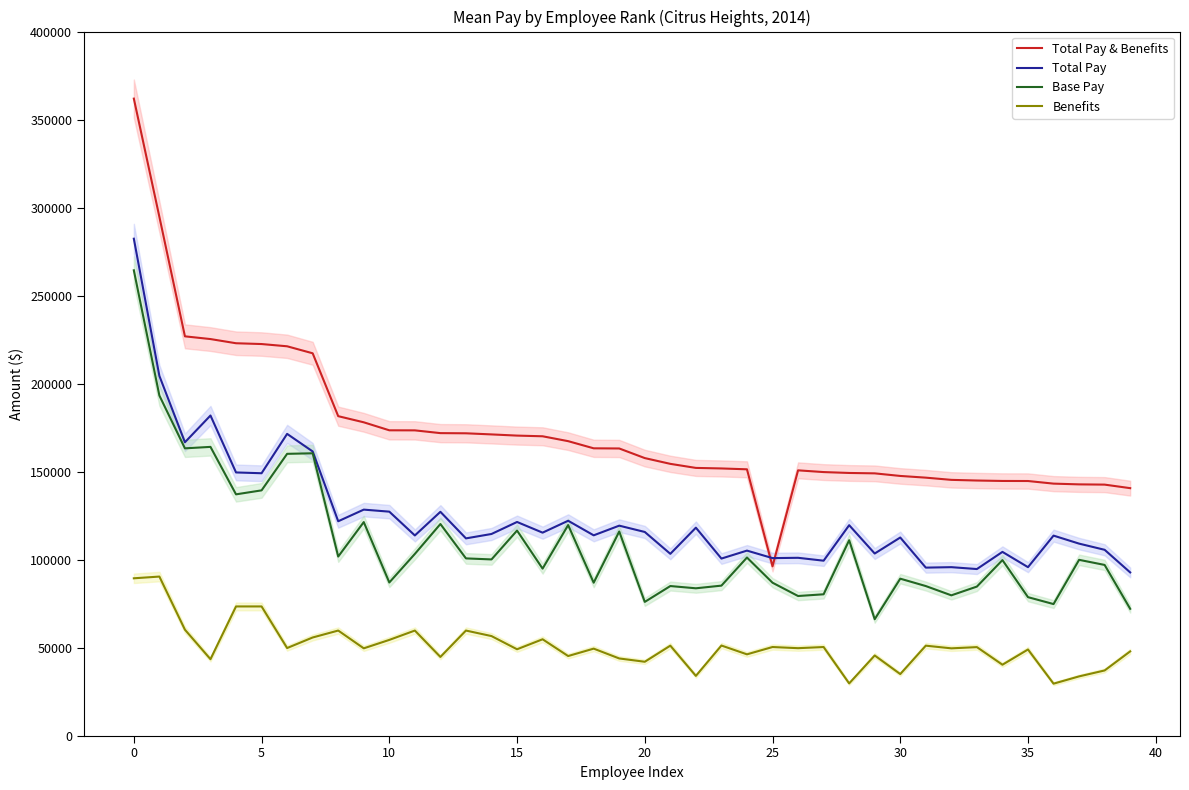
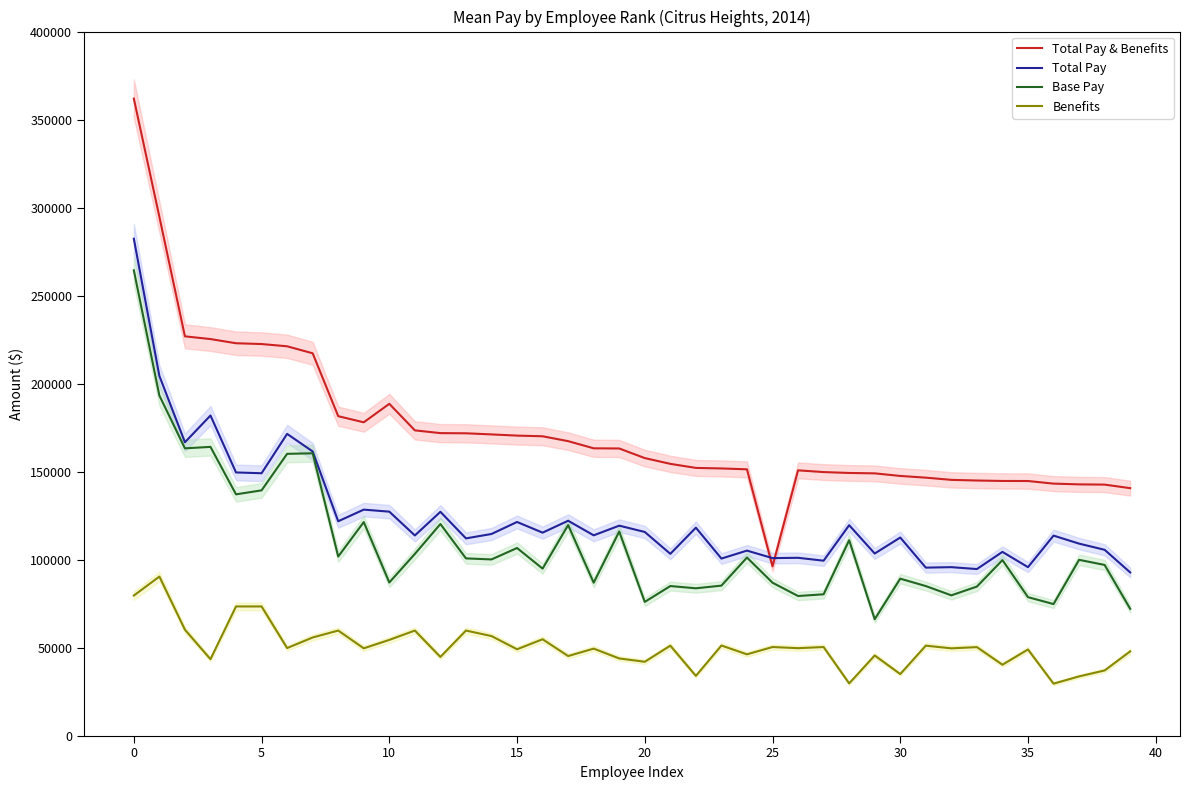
  {
    "Total Pay & Benefits": {
      "0": 362000,
      "5": 222000,
-     "10": 173000,
+     "10": 189000,
      "15": 170000,
      "20": 158000,
      "25": 96000,
      "30": 148000,
      "35": 145000
    },
    "Total Pay": {
      "0": 282000,
      "5": 149000,
      "10": 127000,
      "20": 116000,
      "25": 101000,
      "30": 113000,
      "35": 96000
    },
    "Base Pay": {
      "0": 264000,
      "5": 139000,
      "10": 87000,
-     "15": 116000,
+     "15": 107000,
      "20": 76000,
      "25": 87000,
      "30": 89000,
      "35": 79000
    },
    "Benefits": {
-     "0": 89000,
+     "0": 80000,
      "5": 73000,
      "10": 54000,
      "15": 49000,
      "25": 50000,
      "35": 49000
    }
  }
